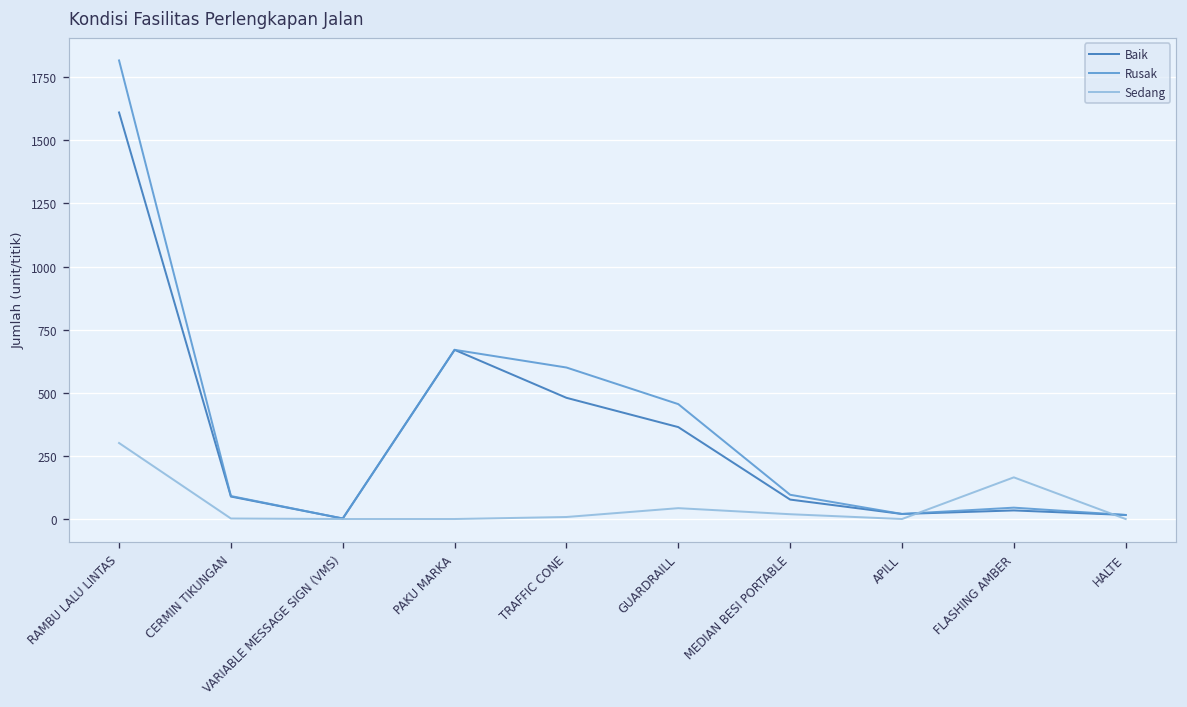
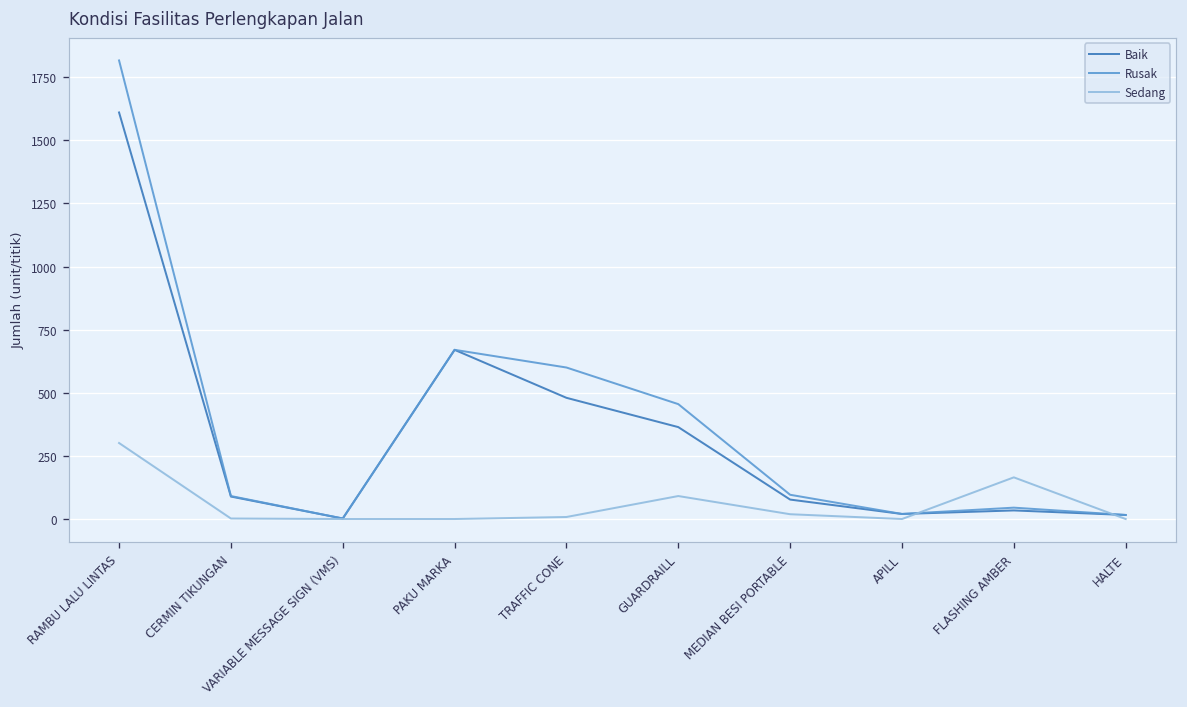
  {
    "Sedang": {
      "RAMBU LALU LINTAS": 300,
      "CERMIN TIKUNGAN": 0,
      "PAKU MARKA": 0,
      "TRAFFIC CONE": 10,
-     "GUARDRAILL": 40,
+     "GUARDRAILL": 90,
      "MEDIAN BESI PORTABLE": 20,
      "APILL": 0,
      "FLASHING AMBER": 170,
      "HALTE": 0
    }
  }
